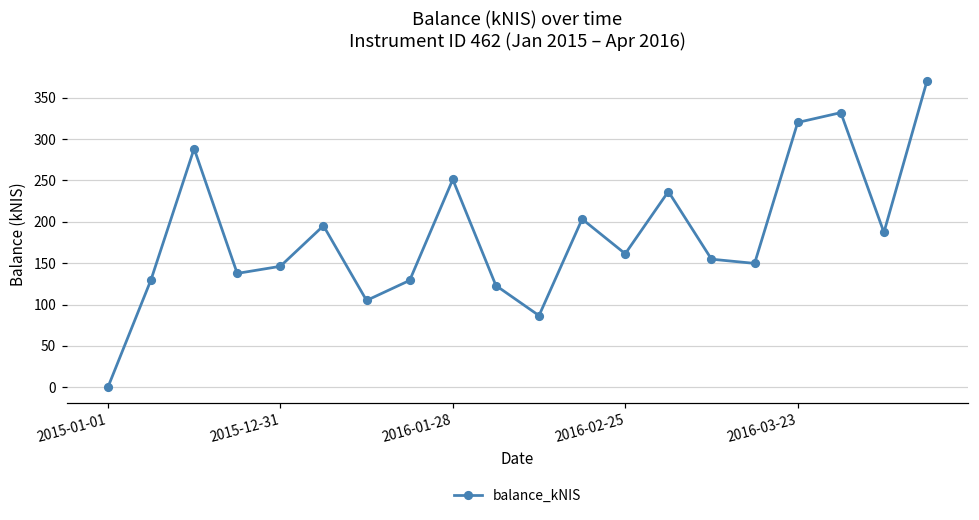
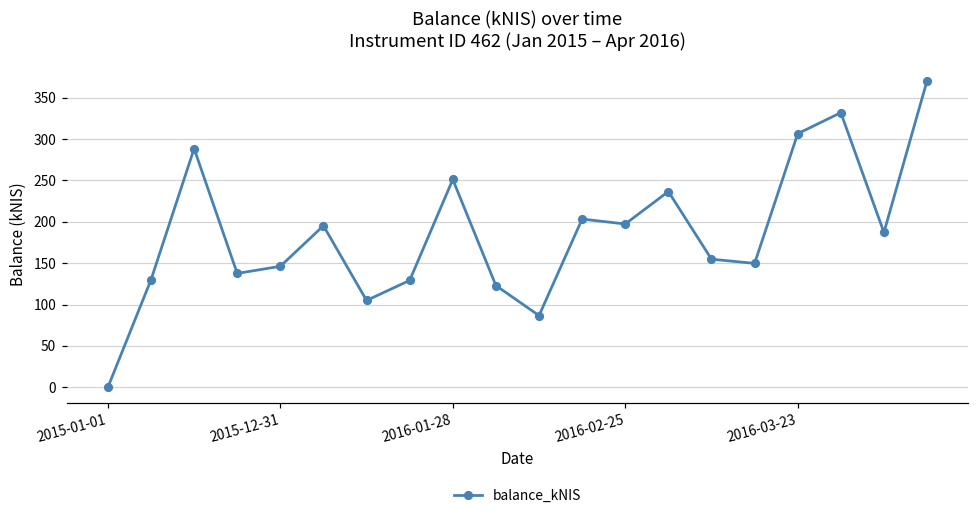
  {
    "2015-01-01": 0,
    "2015-12-31": 150,
    "2016-01-28": 250,
-   "2016-02-25": 160,
-   "2016-03-23": 320
+   "2016-02-25": 200,
+   "2016-03-23": 310
  }
